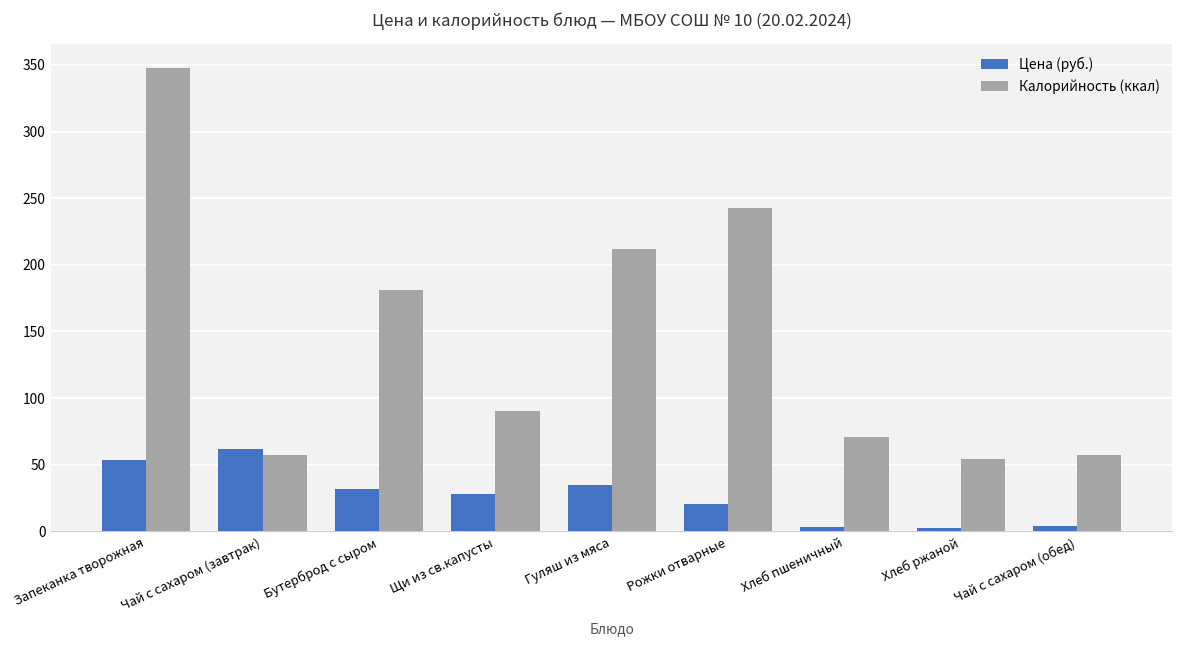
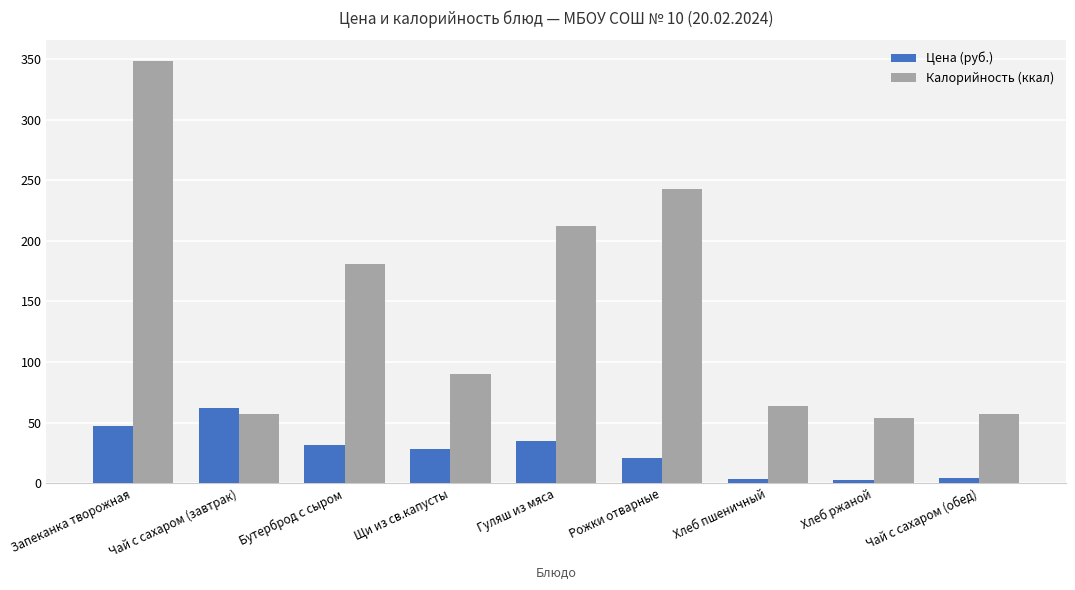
  {
    "Цена (руб.)": {
-     "Запеканка творожная": 54,
+     "Запеканка творожная": 47,
      "Чай с сахаром (завтрак)": 62,
      "Бутерброд с сыром": 32,
      "Щи из св.капусты": 28,
      "Гуляш из мяса": 35,
      "Рожки отварные": 21,
      "Хлеб пшеничный": 3,
      "Хлеб ржаной": 3,
      "Чай с сахаром (обед)": 4
    },
    "Калорийность (ккал)": {
      "Запеканка творожная": 348,
      "Чай с сахаром (завтрак)": 57,
      "Бутерброд с сыром": 181,
      "Щи из св.капусты": 90,
      "Гуляш из мяса": 212,
      "Рожки отварные": 243,
-     "Хлеб пшеничный": 71,
+     "Хлеб пшеничный": 64,
      "Хлеб ржаной": 54,
      "Чай с сахаром (обед)": 57
    }
  }
